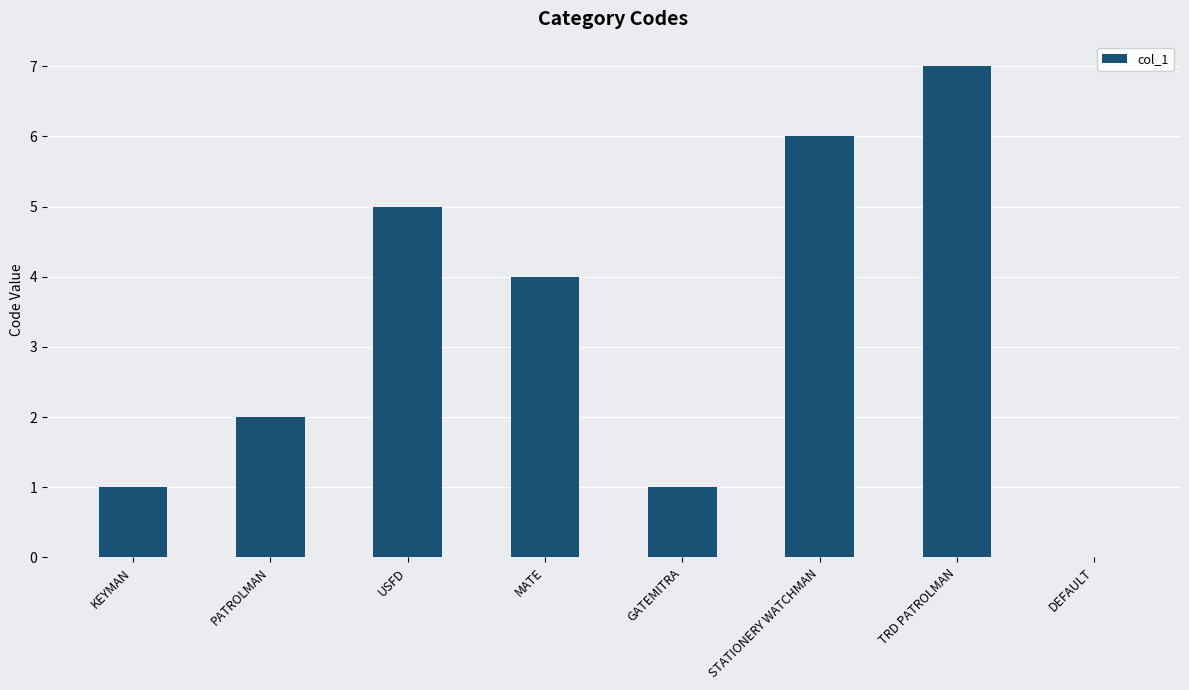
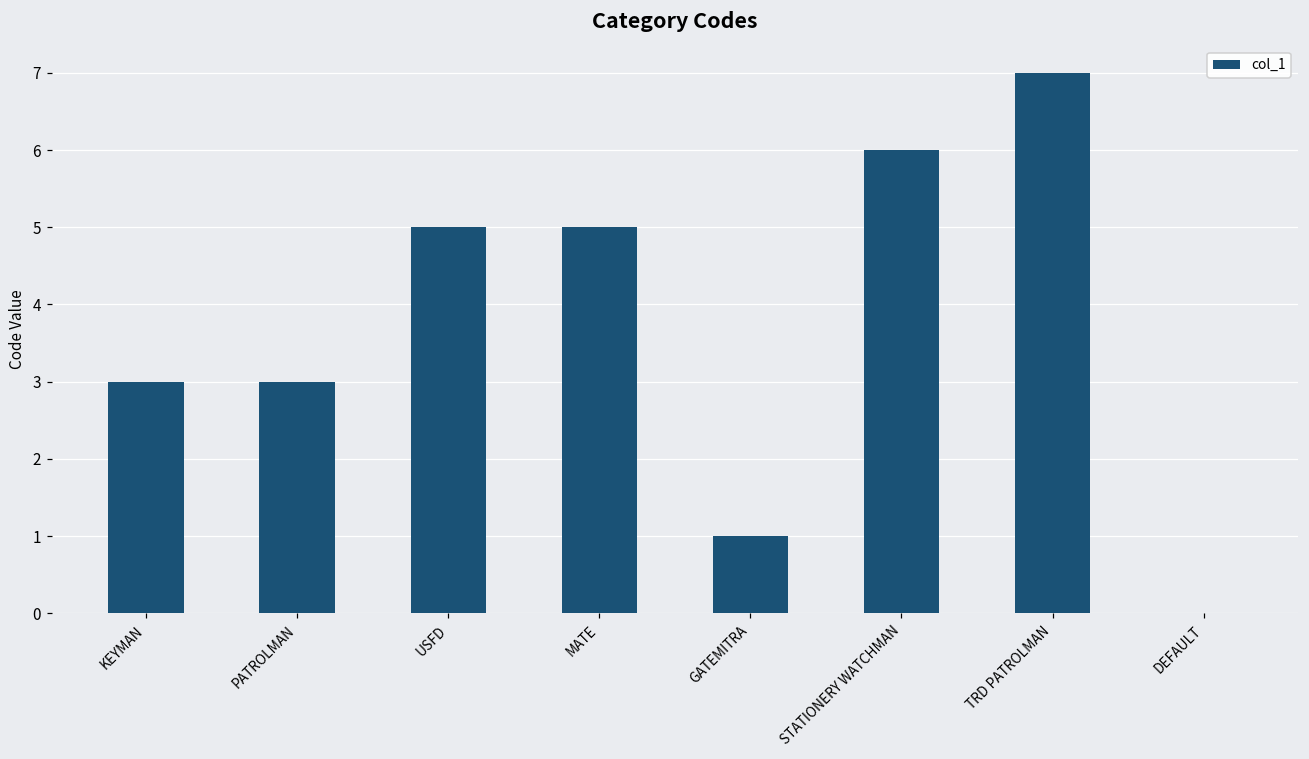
  {
-   "KEYMAN": 1,
-   "PATROLMAN": 2,
+   "KEYMAN": 3,
+   "PATROLMAN": 3,
    "USFD": 5,
-   "MATE": 4,
+   "MATE": 5,
    "GATEMITRA": 1,
    "STATIONERY WATCHMAN": 6,
    "TRD PATROLMAN": 7,
    "DEFAULT": 0
  }
